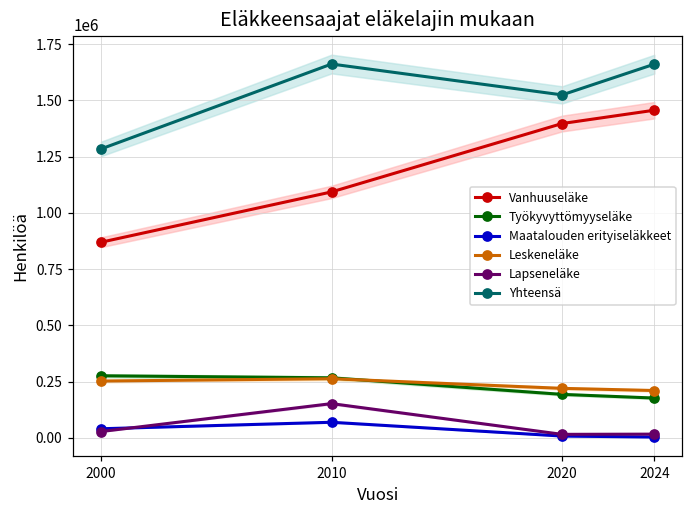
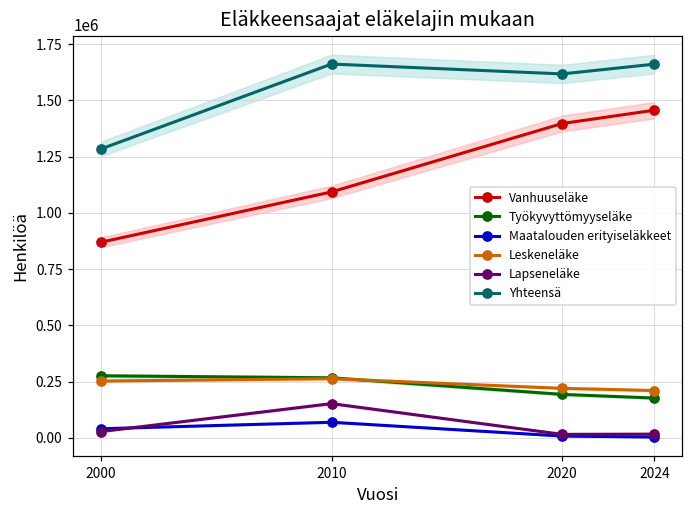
  {
    "Vanhuuseläke": {
      "2000": 870000,
      "2010": 1090000,
      "2020": 1400000,
      "2024": 1460000
    },
    "Maatalouden erityiseläkkeet": {
      "2010": 70000,
      "2024": 0
    },
    "Yhteensä": {
      "2000": 1280000,
      "2010": 1660000,
-     "2020": 1520000,
+     "2020": 1620000,
      "2024": 1660000
    }
  }
